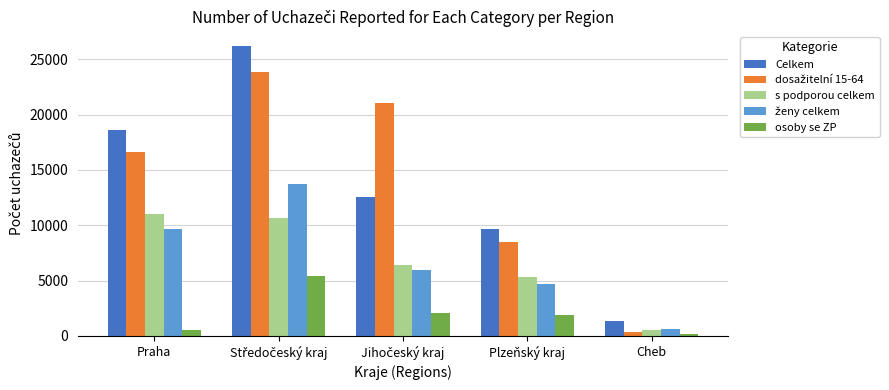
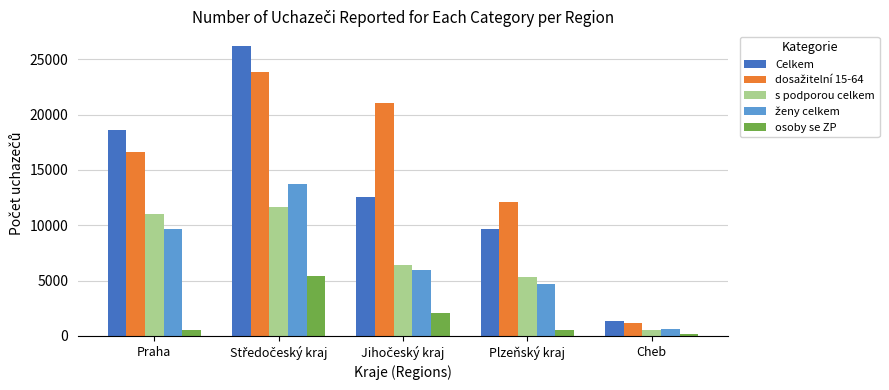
  {
    "dosažitelní 15-64": {
      "Praha": 16600,
      "Středočeský kraj": 23800,
      "Jihočeský kraj": 21000,
-     "Plzeňský kraj": 8400,
-     "Cheb": 400
+     "Plzeňský kraj": 12100,
+     "Cheb": 1200
    },
    "s podporou celkem": {
      "Praha": 11000,
-     "Středočeský kraj": 10700,
+     "Středočeský kraj": 11600,
      "Jihočeský kraj": 6400,
      "Plzeňský kraj": 5400,
      "Cheb": 500
    },
    "osoby se ZP": {
      "Praha": 500,
      "Středočeský kraj": 5400,
      "Jihočeský kraj": 2100,
-     "Plzeňský kraj": 1900
+     "Plzeňský kraj": 500
    }
  }
